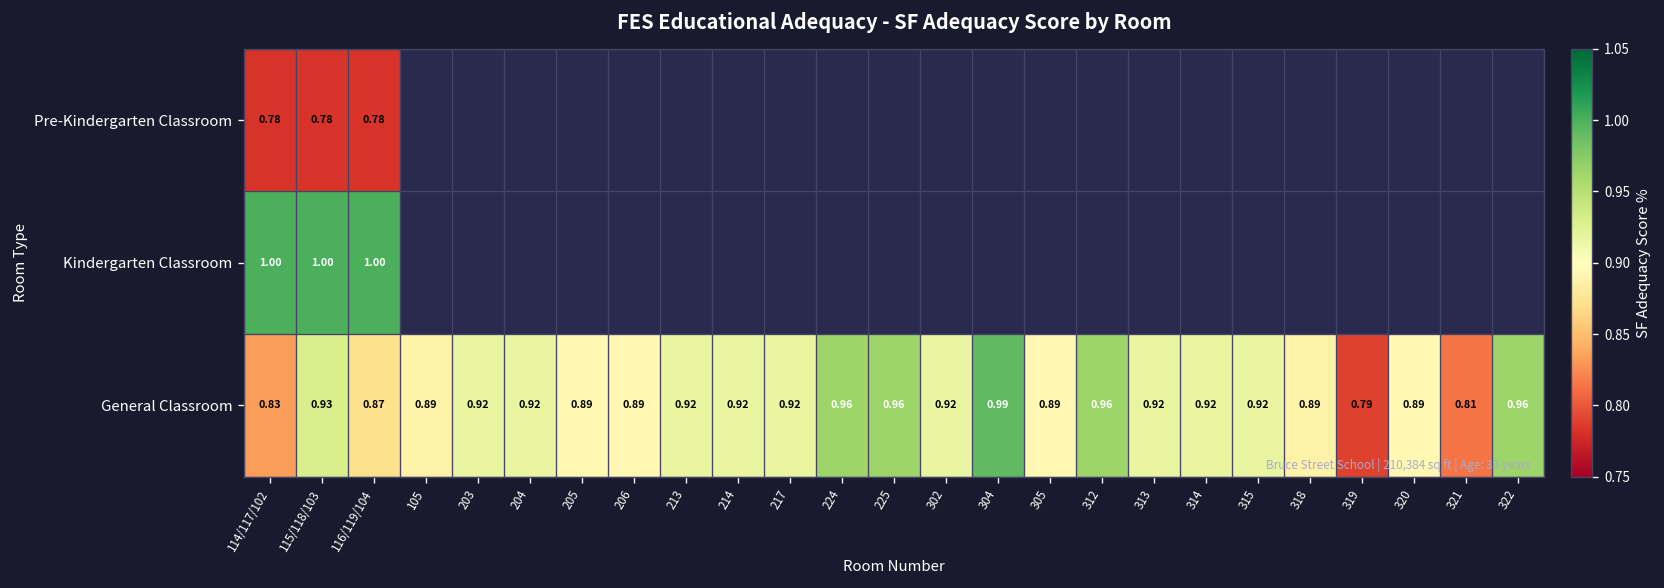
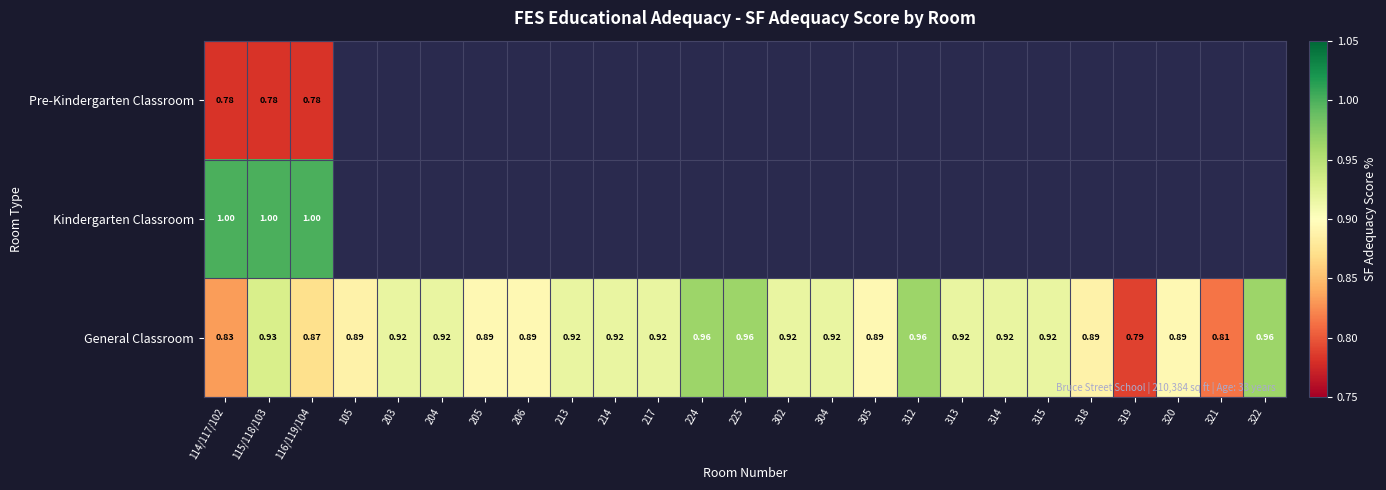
  {
    "Pre-Kindergarten Classroom": {
      "114/117/102": 0.78,
      "115/118/103": 0.78,
      "116/119/104": 0.78
    },
    "Kindergarten Classroom": {
      "114/117/102": 1.00,
      "115/118/103": 1.00,
      "116/119/104": 1.00
    },
    "General Classroom": {
      "114/117/102": 0.83,
      "115/118/103": 0.93,
      "116/119/104": 0.87,
      "105": 0.89,
      "203": 0.92,
      "204": 0.92,
      "205": 0.89,
      "206": 0.89,
      "213": 0.92,
      "214": 0.92,
      "217": 0.92,
      "224": 0.96,
      "225": 0.96,
      "302": 0.92,
-     "304": 0.99,
+     "304": 0.92,
      "305": 0.89,
      "312": 0.96,
      "313": 0.92,
      "314": 0.92,
      "315": 0.92,
      "318": 0.89,
      "319": 0.79,
      "321": 0.81,
      "322": 0.96
    }
  }
